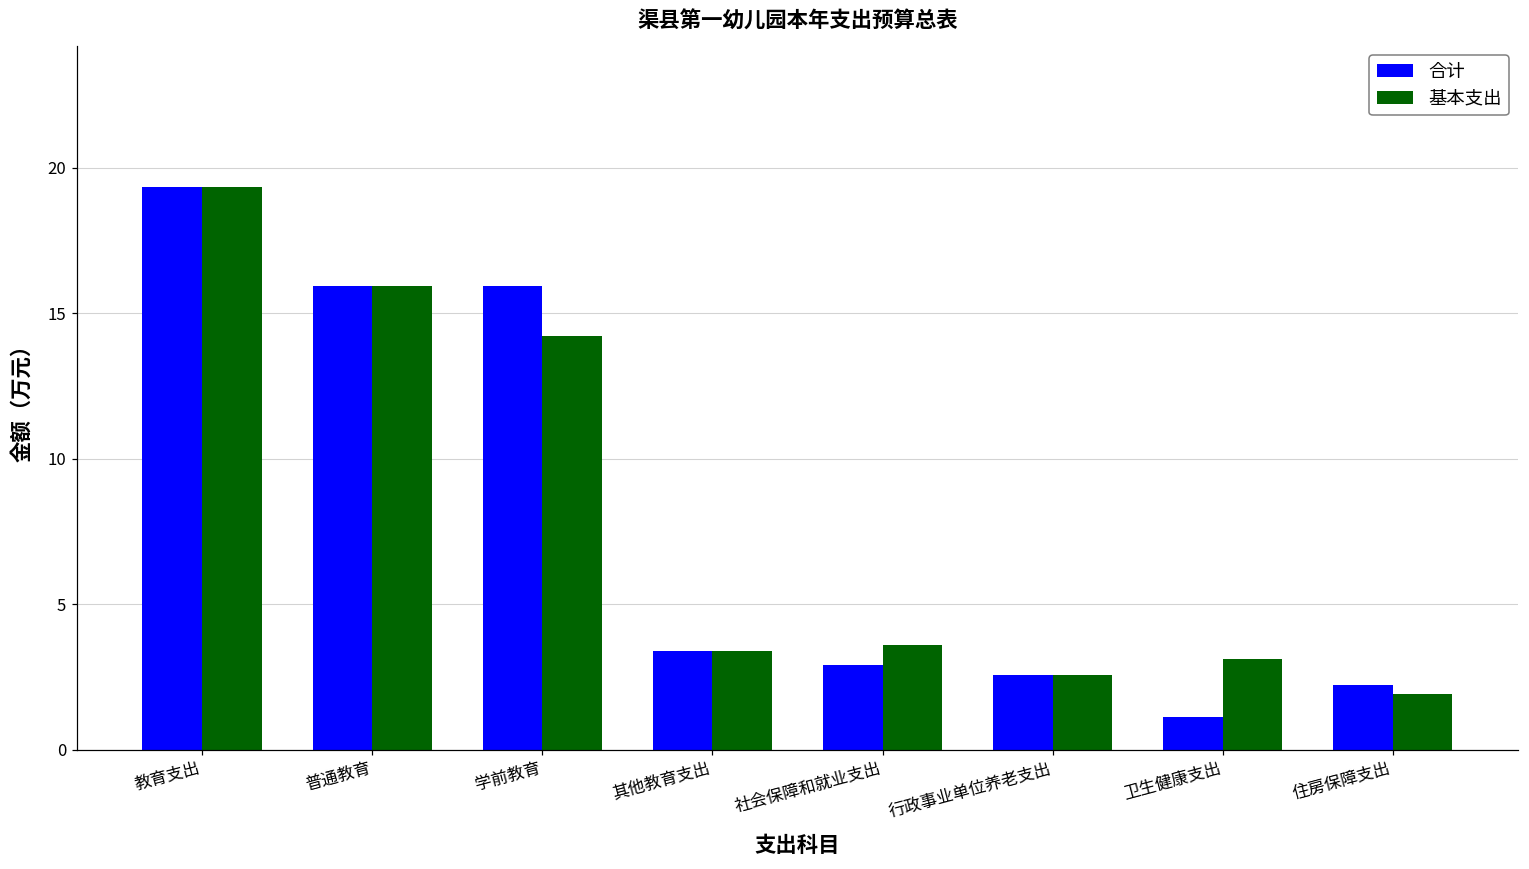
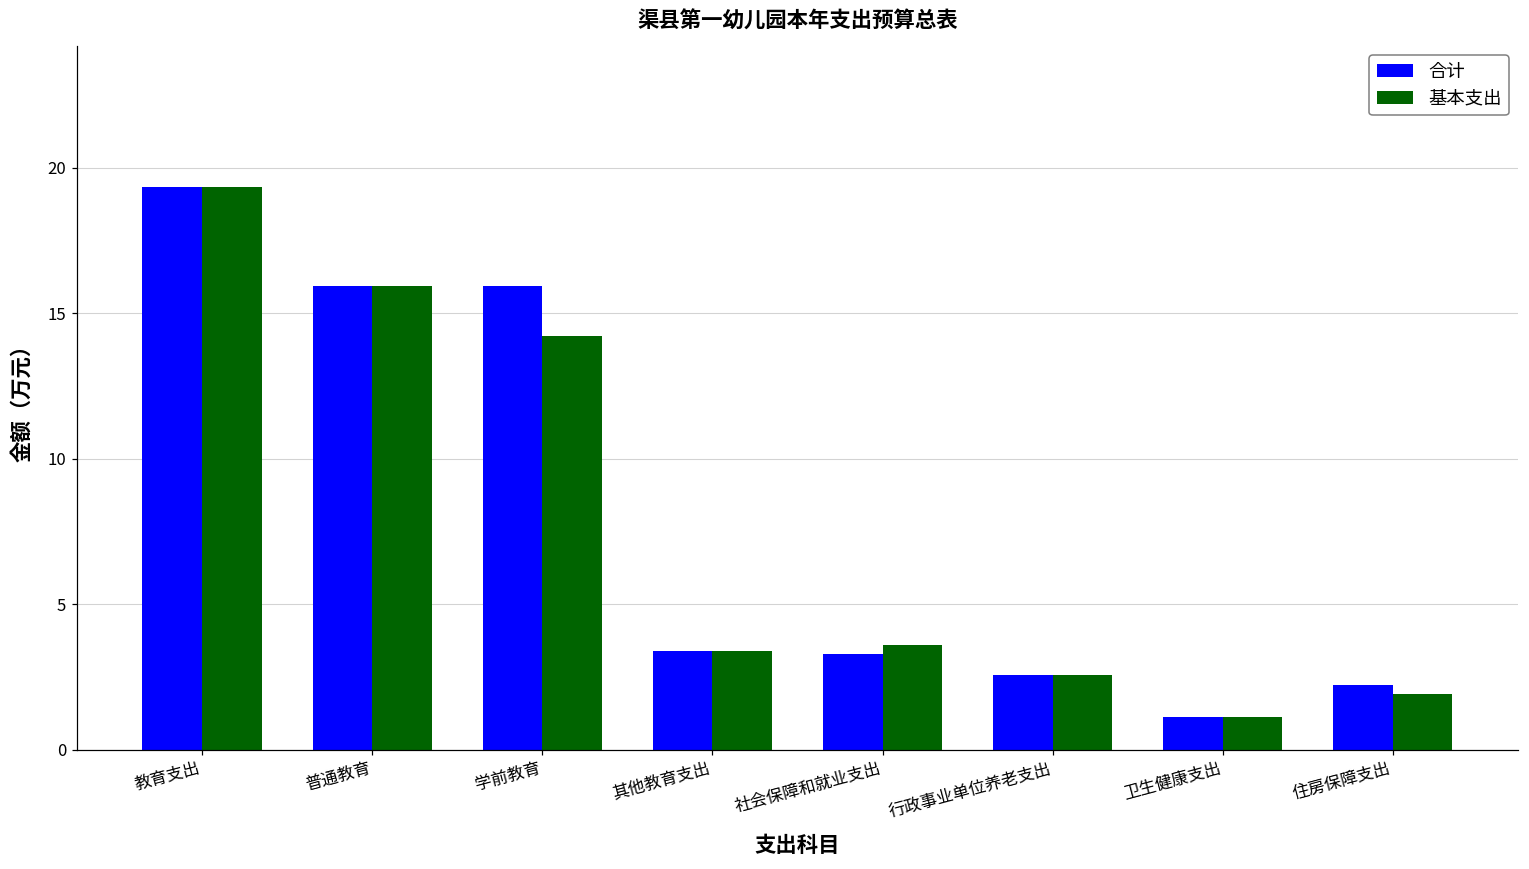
  {
    "合计": {
      "教育支出": 19.3,
      "普通教育": 15.9,
      "学前教育": 15.9,
      "其他教育支出": 3.4,
-     "社会保障和就业支出": 2.9,
+     "社会保障和就业支出": 3.3,
      "行政事业单位养老支出": 2.6,
      "卫生健康支出": 1.1,
      "住房保障支出": 2.2
    },
    "基本支出": {
      "教育支出": 19.3,
      "普通教育": 15.9,
      "学前教育": 14.2,
      "其他教育支出": 3.4,
      "社会保障和就业支出": 3.6,
      "行政事业单位养老支出": 2.6,
-     "卫生健康支出": 3.1,
+     "卫生健康支出": 1.1,
      "住房保障支出": 1.9
    }
  }
